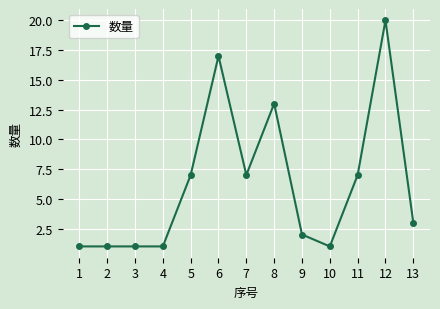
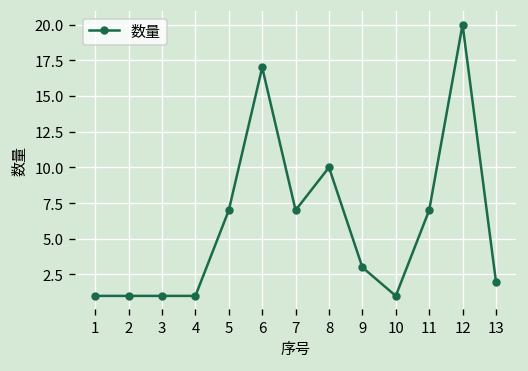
  {
    "1": 1,
    "2": 1,
    "3": 1,
    "4": 1,
    "5": 7,
    "6": 17,
    "7": 7,
-   "8": 13,
-   "9": 2,
+   "8": 10,
+   "9": 3,
    "10": 1,
    "11": 7,
    "12": 20,
-   "13": 3
+   "13": 2
  }
